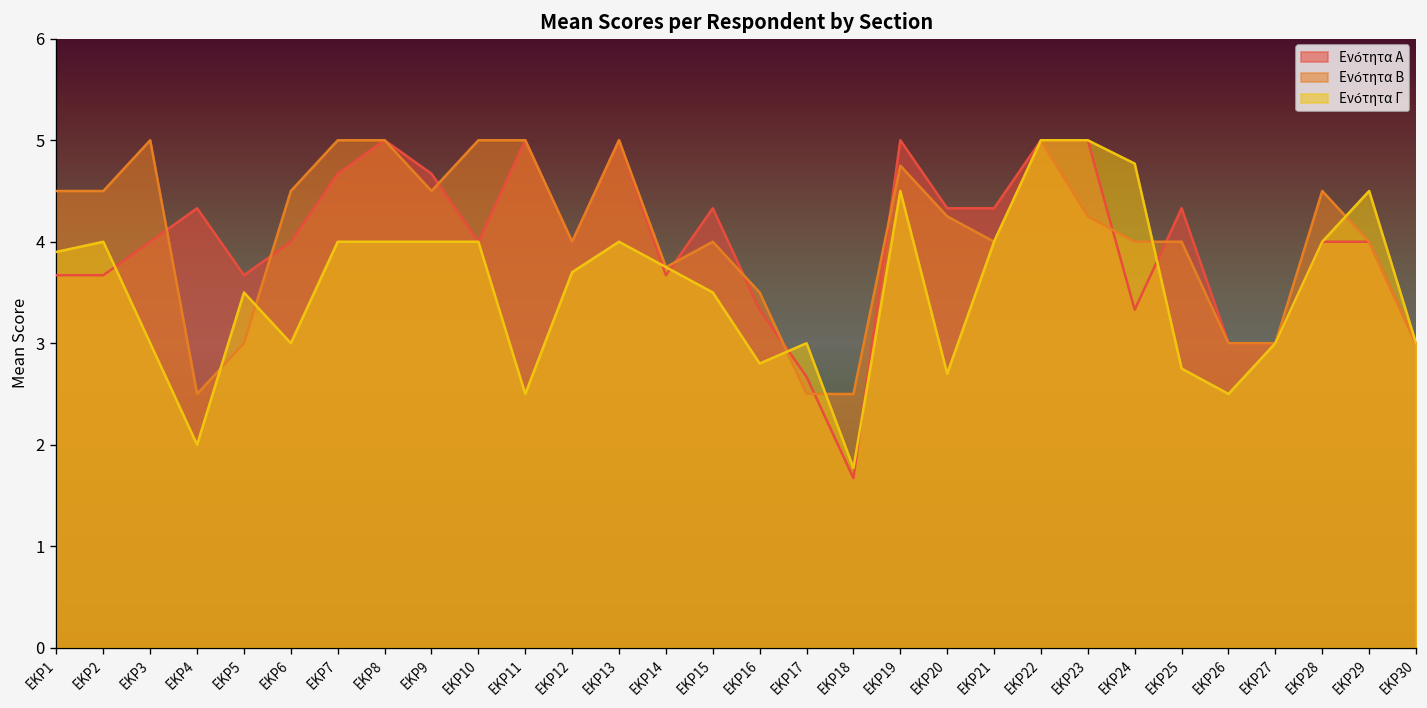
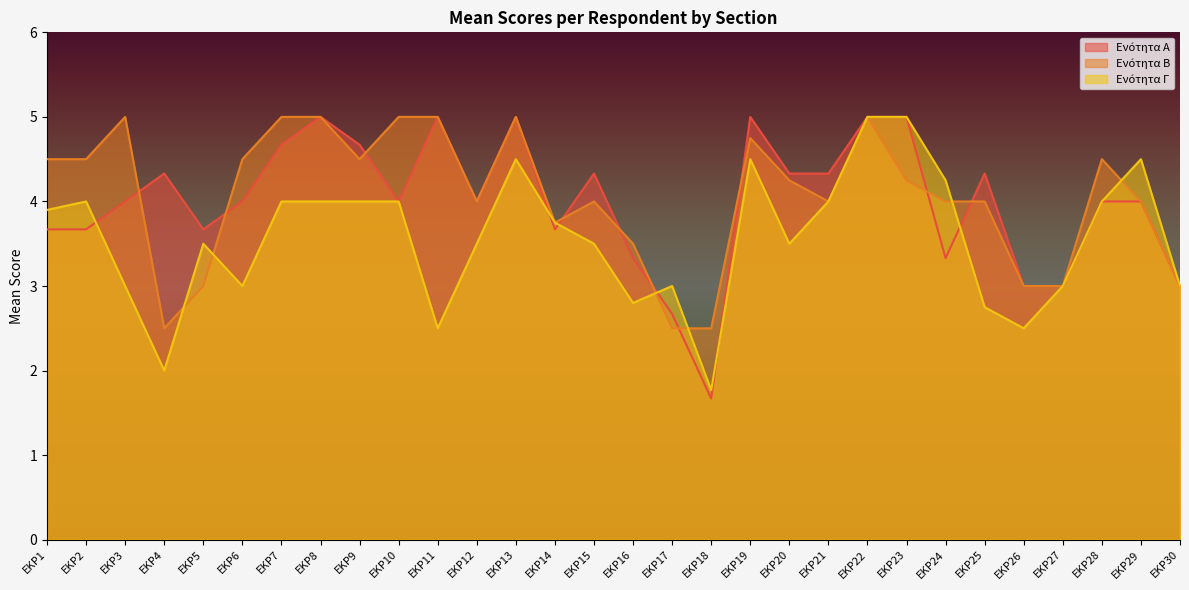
  {
    "Ενότητα Γ": {
      "EKP1": 3.9,
      "EKP2": 4.0,
      "EKP3": 3.0,
      "EKP4": 2.0,
      "EKP5": 3.5,
      "EKP6": 3.0,
      "EKP7": 4.0,
      "EKP8": 4.0,
      "EKP9": 4.0,
      "EKP11": 2.5,
-     "EKP12": 3.7,
-     "EKP13": 4.0,
+     "EKP12": 3.5,
+     "EKP13": 4.5,
      "EKP15": 3.5,
      "EKP16": 2.8,
      "EKP17": 3.0,
      "EKP18": 1.8,
      "EKP19": 4.5,
-     "EKP20": 2.7,
-     "EKP24": 4.8,
+     "EKP20": 3.5,
+     "EKP24": 4.3,
      "EKP25": 2.8,
      "EKP26": 2.5,
      "EKP29": 4.5
    }
  }
